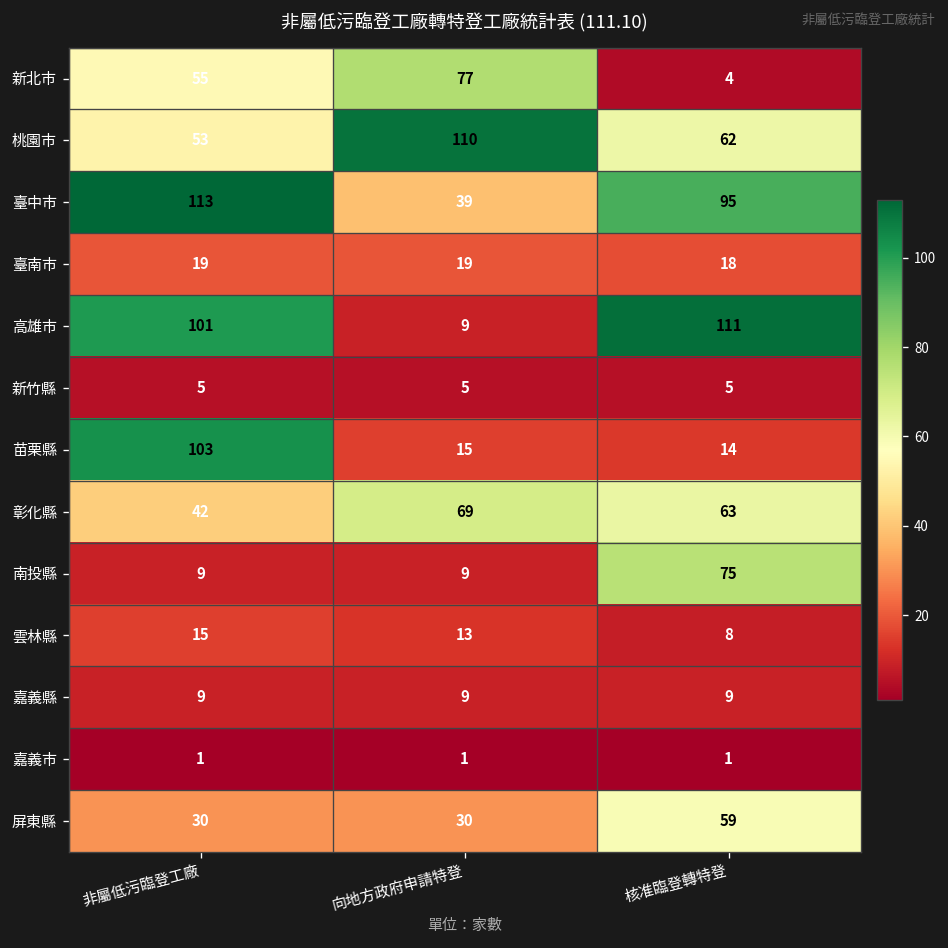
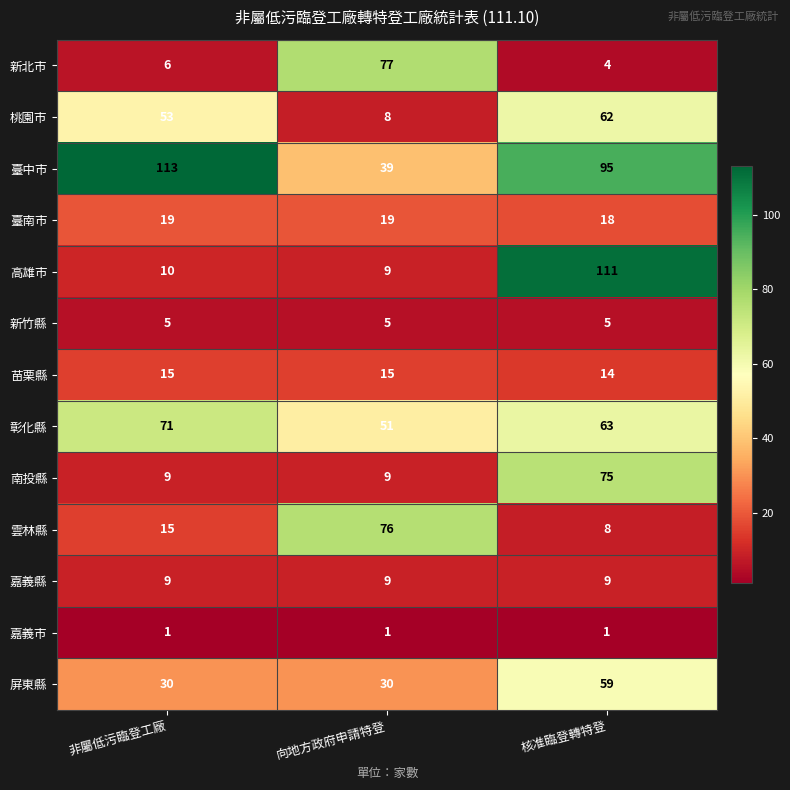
  {
    "新北市": {
-     "非屬低污臨登工廠": 55,
+     "非屬低污臨登工廠": 6,
      "向地方政府申請特登": 77,
      "核准臨登轉特登": 4
    },
    "桃園市": {
      "非屬低污臨登工廠": 53,
-     "向地方政府申請特登": 110,
+     "向地方政府申請特登": 8,
      "核准臨登轉特登": 62
    },
    "臺中市": {
      "非屬低污臨登工廠": 113,
      "向地方政府申請特登": 39,
      "核准臨登轉特登": 95
    },
    "臺南市": {
      "非屬低污臨登工廠": 19,
      "向地方政府申請特登": 19,
      "核准臨登轉特登": 18
    },
    "高雄市": {
-     "非屬低污臨登工廠": 101,
+     "非屬低污臨登工廠": 10,
      "向地方政府申請特登": 9,
      "核准臨登轉特登": 111
    },
    "新竹縣": {
      "非屬低污臨登工廠": 5,
      "向地方政府申請特登": 5,
      "核准臨登轉特登": 5
    },
    "苗栗縣": {
-     "非屬低污臨登工廠": 103,
+     "非屬低污臨登工廠": 15,
      "向地方政府申請特登": 15,
      "核准臨登轉特登": 14
    },
    "彰化縣": {
-     "非屬低污臨登工廠": 42,
-     "向地方政府申請特登": 69,
+     "非屬低污臨登工廠": 71,
+     "向地方政府申請特登": 51,
      "核准臨登轉特登": 63
    },
    "南投縣": {
      "非屬低污臨登工廠": 9,
      "向地方政府申請特登": 9,
      "核准臨登轉特登": 75
    },
    "雲林縣": {
      "非屬低污臨登工廠": 15,
-     "向地方政府申請特登": 13,
+     "向地方政府申請特登": 76,
      "核准臨登轉特登": 8
    },
    "嘉義縣": {
      "非屬低污臨登工廠": 9,
      "向地方政府申請特登": 9,
      "核准臨登轉特登": 9
    },
    "嘉義市": {
      "非屬低污臨登工廠": 1,
      "向地方政府申請特登": 1,
      "核准臨登轉特登": 1
    },
    "屏東縣": {
      "非屬低污臨登工廠": 30,
      "向地方政府申請特登": 30,
      "核准臨登轉特登": 59
    }
  }
